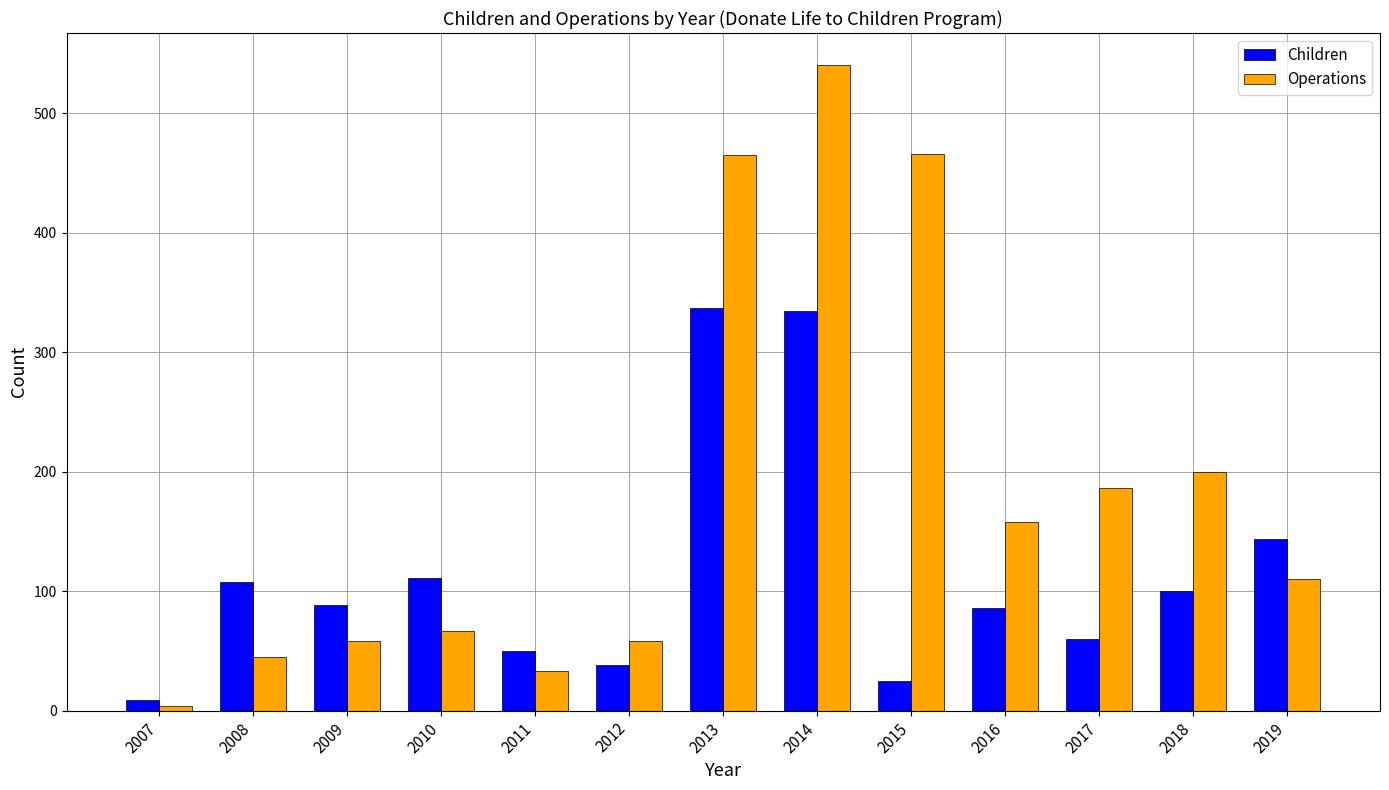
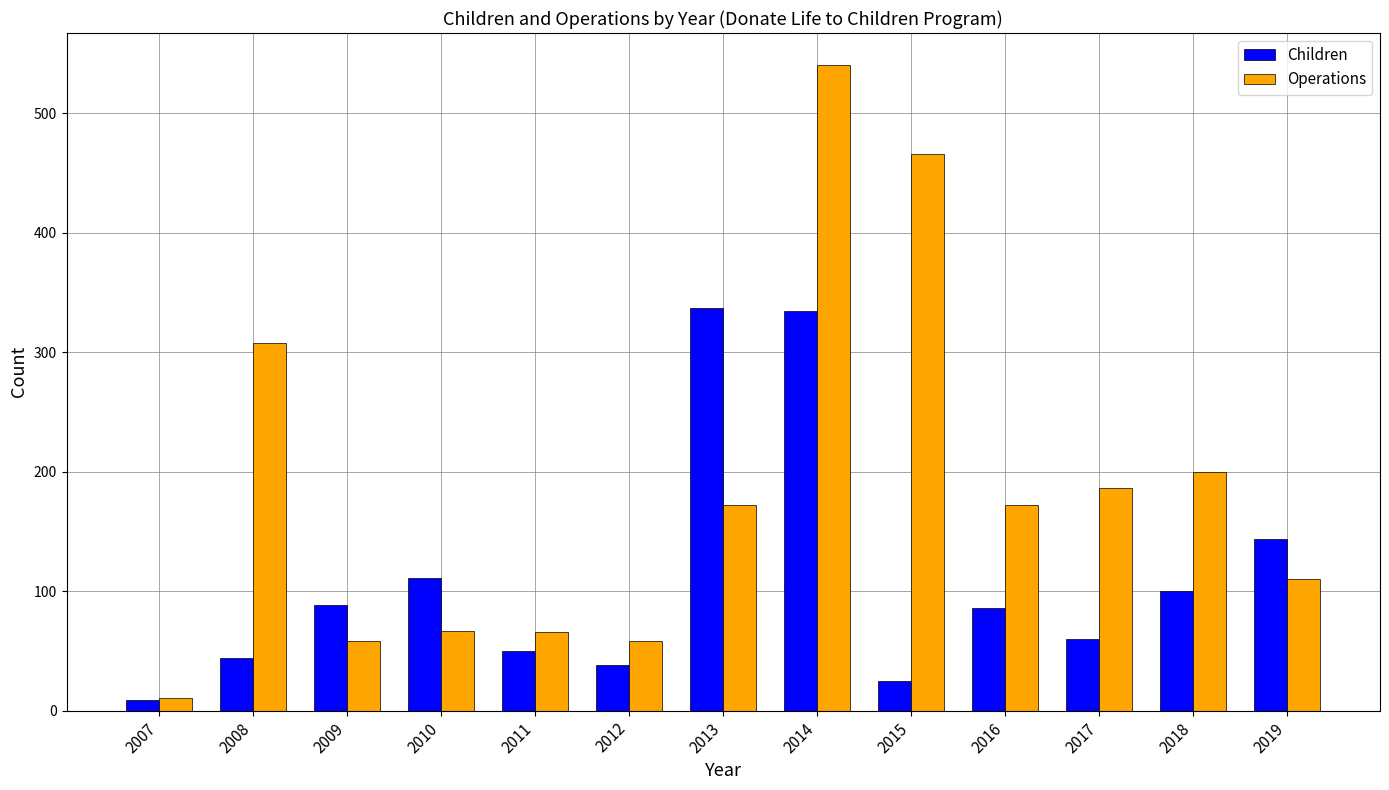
  {
    "Children": {
      "2007": 9,
-     "2008": 108,
+     "2008": 44,
      "2009": 88,
      "2010": 111,
      "2011": 50,
      "2012": 38,
      "2013": 337,
      "2014": 334,
      "2015": 25,
      "2016": 86,
      "2017": 60,
      "2018": 100,
      "2019": 144
    },
    "Operations": {
-     "2007": 4,
-     "2008": 45,
+     "2007": 11,
+     "2008": 308,
      "2009": 58,
      "2010": 67,
-     "2011": 33,
+     "2011": 66,
      "2012": 58,
-     "2013": 465,
+     "2013": 172,
      "2014": 540,
      "2015": 466,
-     "2016": 158,
+     "2016": 172,
      "2017": 186,
      "2018": 200,
      "2019": 110
    }
  }
